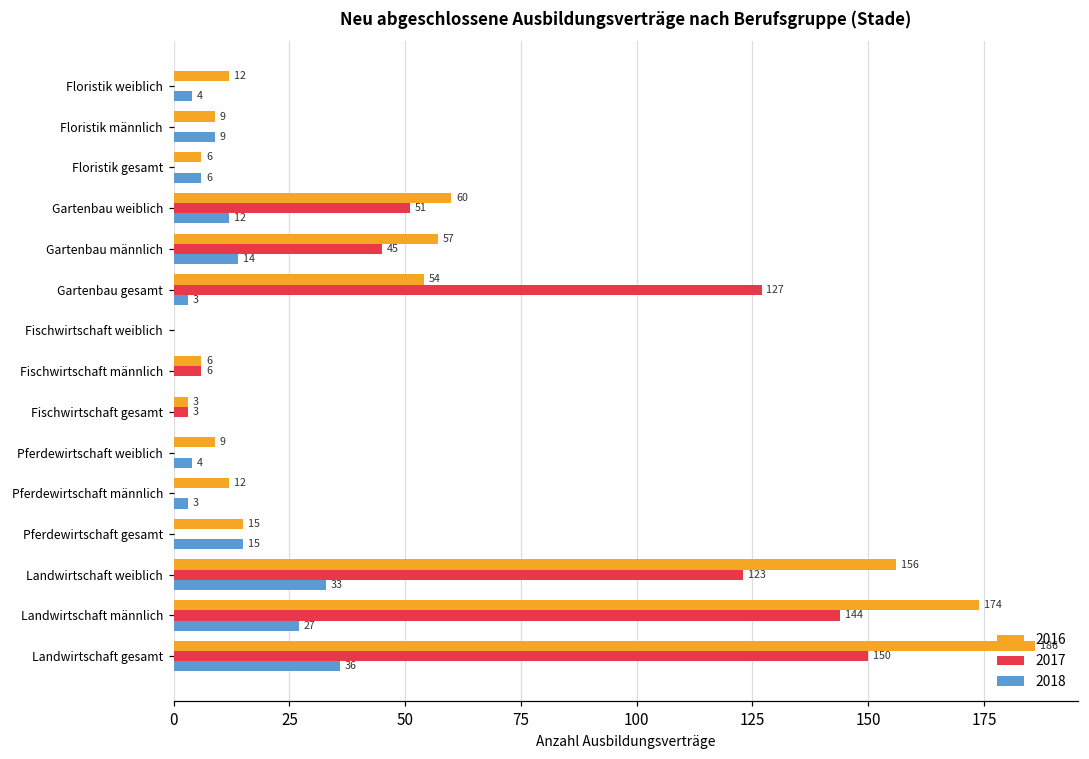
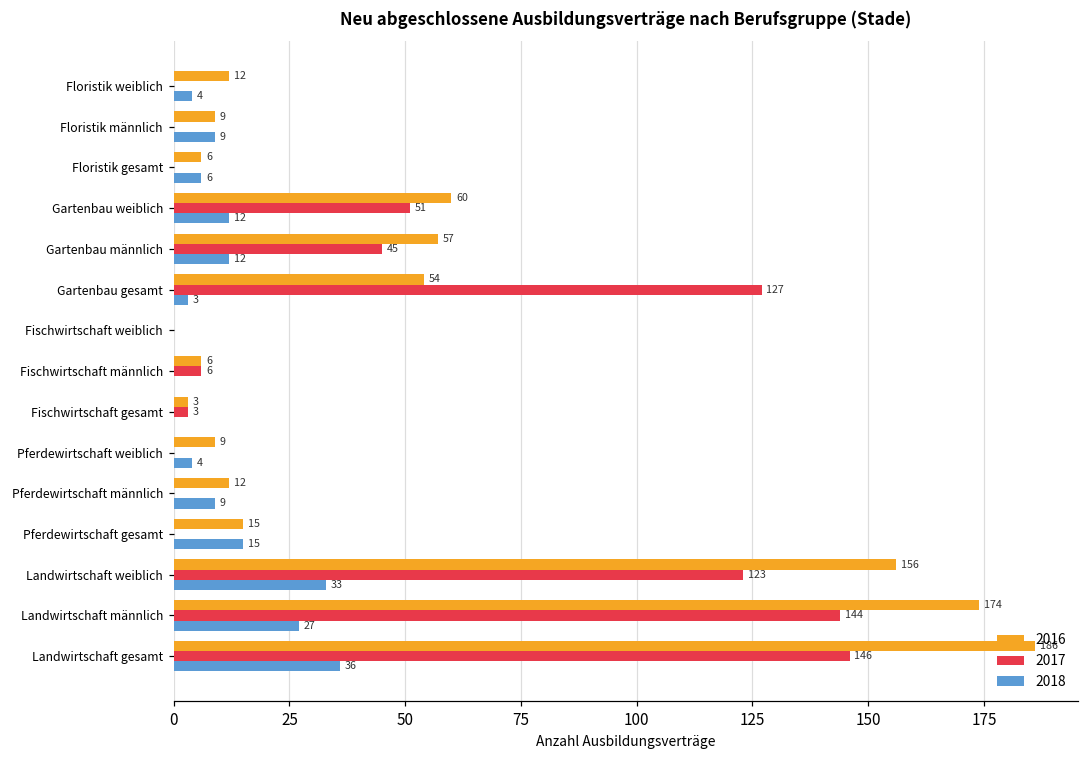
  {
    "2016": {
      "Floristik weiblich": 12,
      "Floristik männlich": 9,
      "Floristik gesamt": 6,
      "Gartenbau weiblich": 60,
      "Gartenbau männlich": 57,
      "Gartenbau gesamt": 54,
      "Fischwirtschaft männlich": 6,
      "Fischwirtschaft gesamt": 3,
      "Pferdewirtschaft weiblich": 9,
      "Pferdewirtschaft männlich": 12,
      "Pferdewirtschaft gesamt": 15,
      "Landwirtschaft weiblich": 156,
      "Landwirtschaft männlich": 174,
      "Landwirtschaft gesamt": 186
    },
    "2017": {
      "Gartenbau weiblich": 51,
      "Gartenbau männlich": 45,
      "Gartenbau gesamt": 127,
      "Fischwirtschaft männlich": 6,
      "Fischwirtschaft gesamt": 3,
      "Landwirtschaft weiblich": 123,
      "Landwirtschaft männlich": 144,
-     "Landwirtschaft gesamt": 150
+     "Landwirtschaft gesamt": 146
    },
    "2018": {
      "Floristik weiblich": 4,
      "Floristik männlich": 9,
      "Floristik gesamt": 6,
      "Gartenbau weiblich": 12,
-     "Gartenbau männlich": 14,
+     "Gartenbau männlich": 12,
      "Gartenbau gesamt": 3,
      "Pferdewirtschaft weiblich": 4,
-     "Pferdewirtschaft männlich": 3,
+     "Pferdewirtschaft männlich": 9,
      "Pferdewirtschaft gesamt": 15,
      "Landwirtschaft weiblich": 33,
      "Landwirtschaft männlich": 27,
      "Landwirtschaft gesamt": 36
    }
  }
